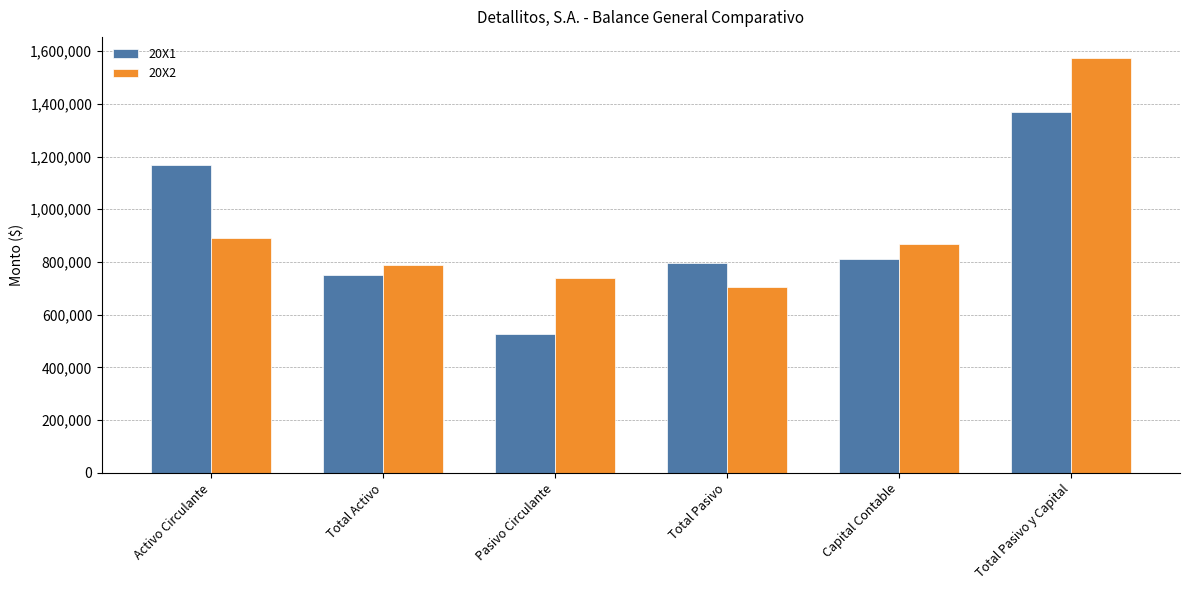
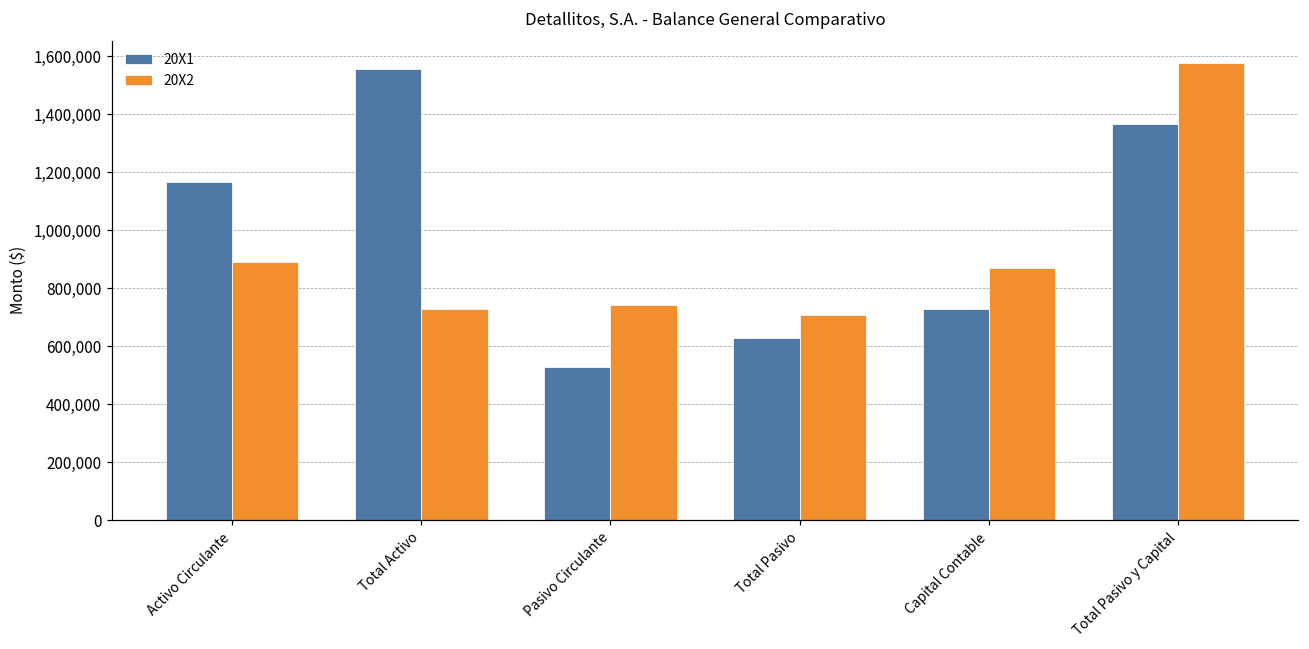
  {
    "20X1": {
      "Activo Circulante": "1,170,000",
-     "Total Activo": "750,000",
+     "Total Activo": "1,560,000",
      "Pasivo Circulante": "530,000",
-     "Total Pasivo": "800,000",
-     "Capital Contable": "810,000",
+     "Total Pasivo": "630,000",
+     "Capital Contable": "730,000",
      "Total Pasivo y Capital": "1,370,000"
    },
    "20X2": {
      "Activo Circulante": "890,000",
-     "Total Activo": "790,000",
+     "Total Activo": "730,000",
      "Pasivo Circulante": "740,000",
      "Total Pasivo": "710,000",
      "Capital Contable": "870,000",
      "Total Pasivo y Capital": "1,580,000"
    }
  }
